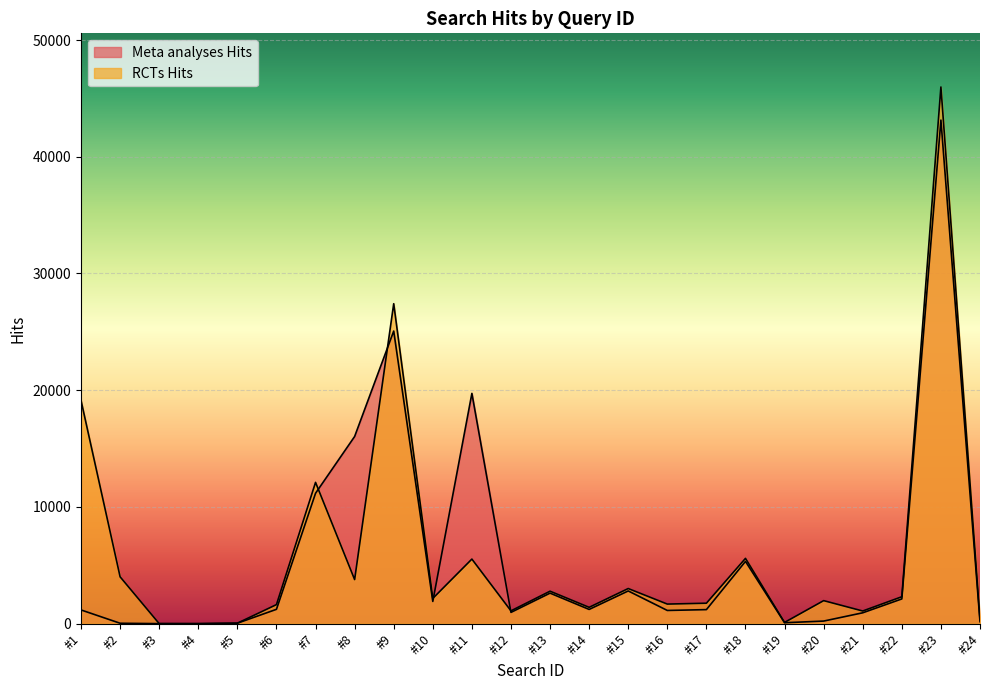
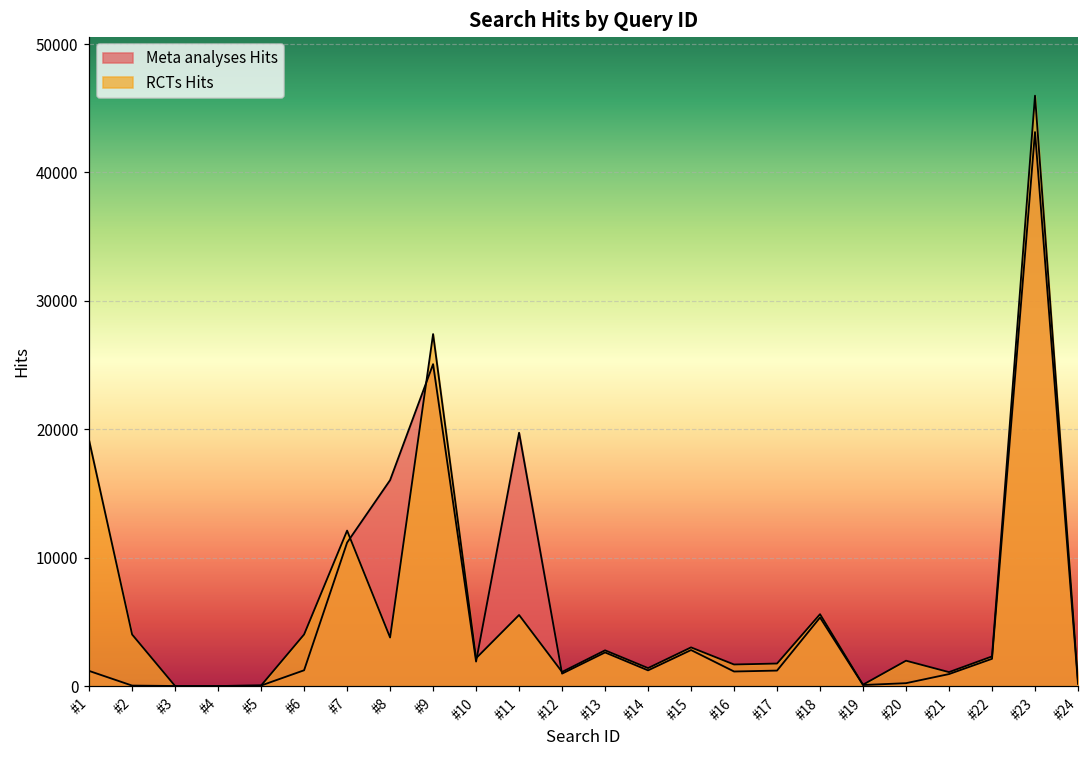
  {
    "Meta analyses Hits": {
      "#1": 1200,
      "#2": 0,
      "#6": 1200,
      "#7": 11200,
      "#8": 16000,
      "#9": 25100,
      "#10": 1900,
      "#11": 19700,
      "#16": 1100,
      "#17": 1200,
      "#18": 5300,
      "#20": 200,
      "#23": 43100
    },
    "RCTs Hits": {
      "#1": 19100,
      "#2": 4000,
-     "#6": 1600,
+     "#6": 4000,
      "#7": 12100,
      "#8": 3800,
      "#9": 27400,
      "#10": 2200,
      "#11": 5500,
      "#16": 1700,
      "#17": 1800,
      "#18": 5600,
      "#20": 2000,
      "#23": 46000
    }
  }
